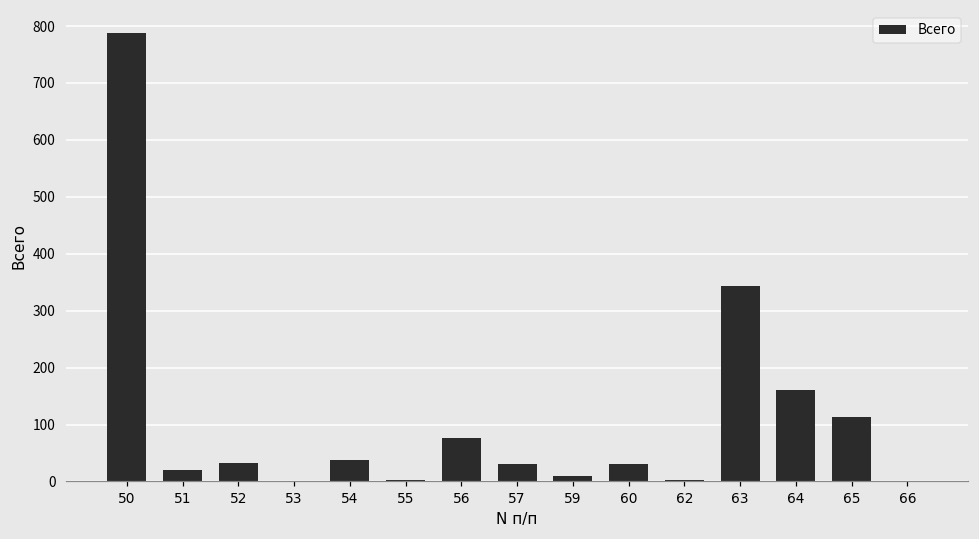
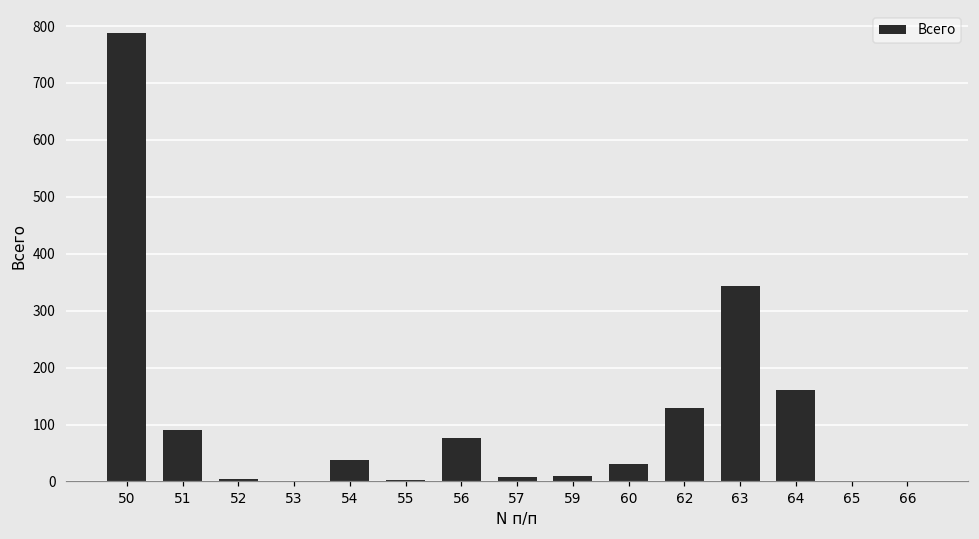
  {
    "50": 790,
-   "51": 20,
-   "52": 30,
+   "51": 90,
+   "52": 10,
    "53": 0,
    "54": 40,
    "56": 80,
-   "57": 30,
+   "57": 10,
    "59": 10,
    "60": 30,
-   "62": 0,
+   "62": 130,
    "63": 340,
    "64": 160,
-   "65": 110,
+   "65": 0,
    "66": 0
  }
